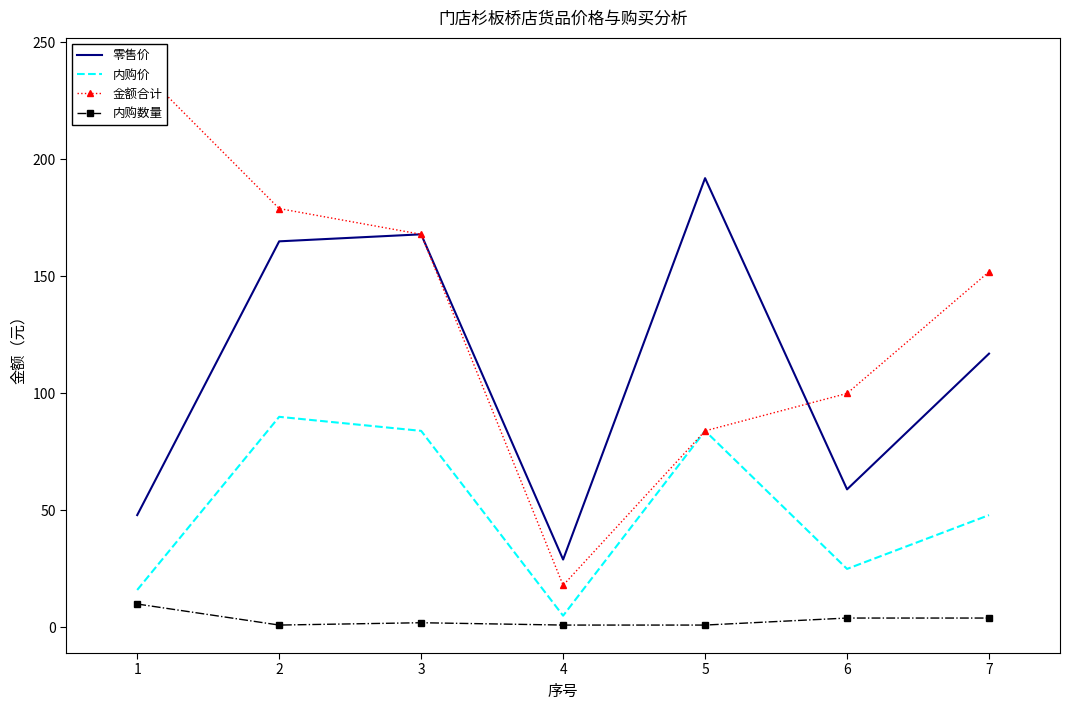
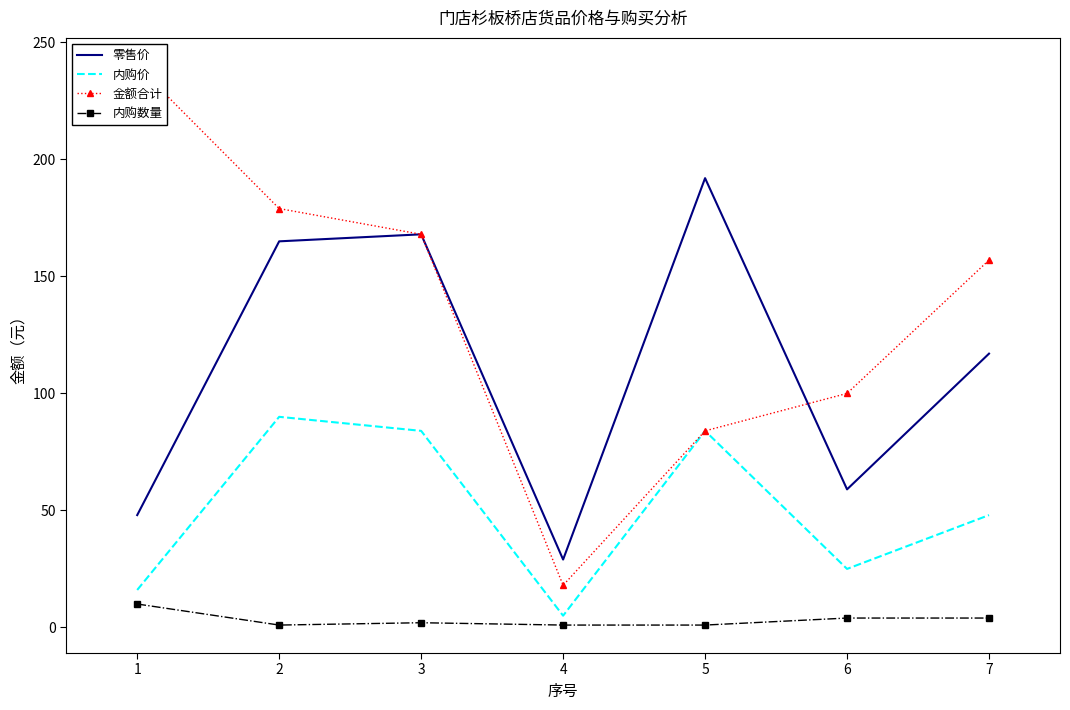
  {
    "零售价": {
      "1": 48,
      "2": 165,
      "4": 29,
      "5": 192,
      "6": 59,
      "7": 117
    },
    "内购价": {
      "1": 16,
      "2": 90,
      "3": 84,
      "4": 5,
      "6": 25,
      "7": 48
    },
    "金额合计": {
      "2": 179,
      "4": 18,
      "6": 100,
-     "7": 152
+     "7": 157
    },
    "内购数量": {
      "1": 10,
      "2": 1,
      "3": 2,
      "4": 1,
      "5": 1,
      "6": 4,
      "7": 4
    }
  }
